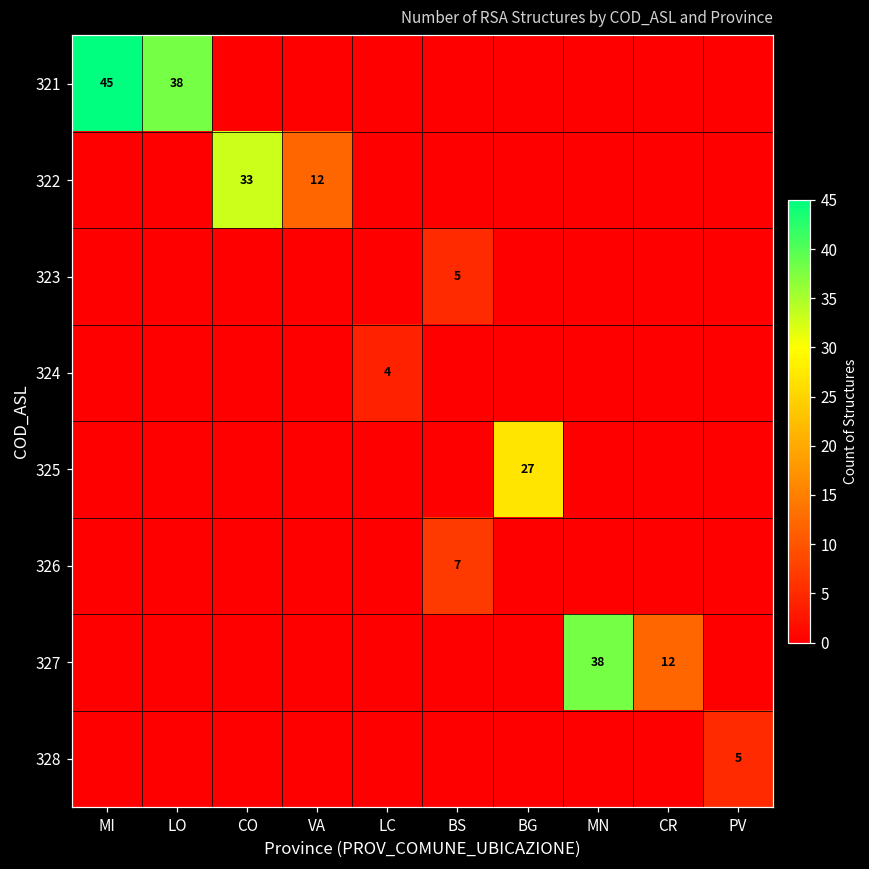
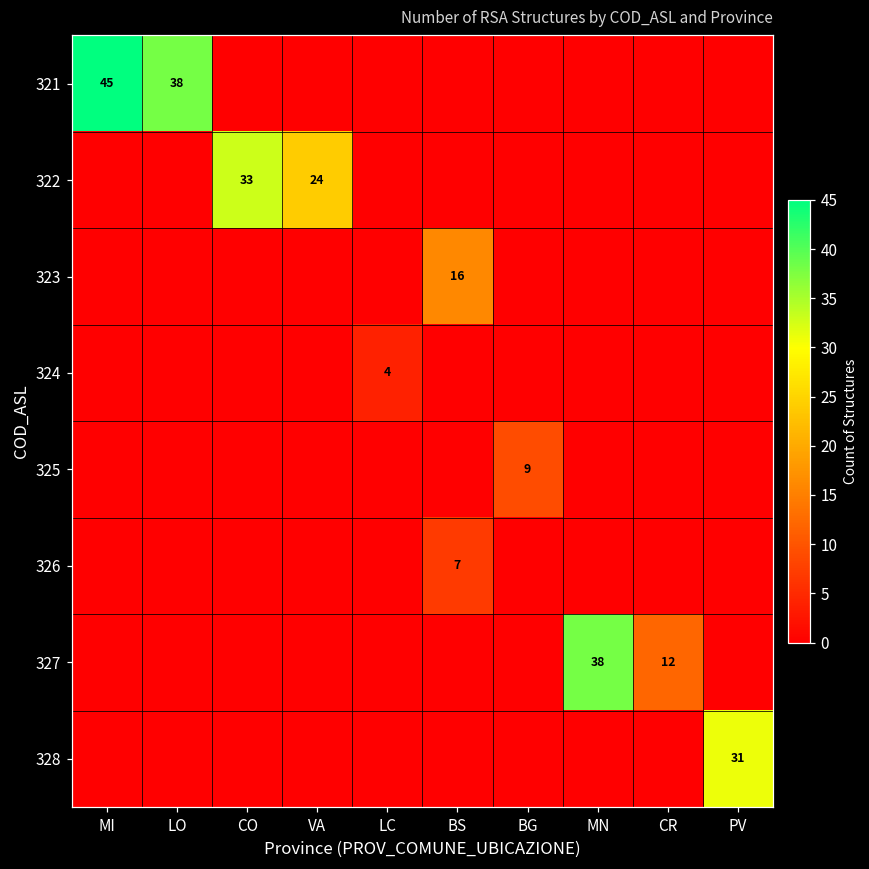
  {
    "321": {
      "MI": 45,
      "LO": 38
    },
    "322": {
      "CO": 33,
-     "VA": 12
+     "VA": 24
    },
    "323": {
-     "BS": 5
+     "BS": 16
    },
    "324": {
      "LC": 4
    },
    "325": {
-     "BG": 27
+     "BG": 9
    },
    "326": {
      "BS": 7
    },
    "327": {
      "MN": 38,
      "CR": 12
    },
    "328": {
-     "PV": 5
+     "PV": 31
    }
  }
